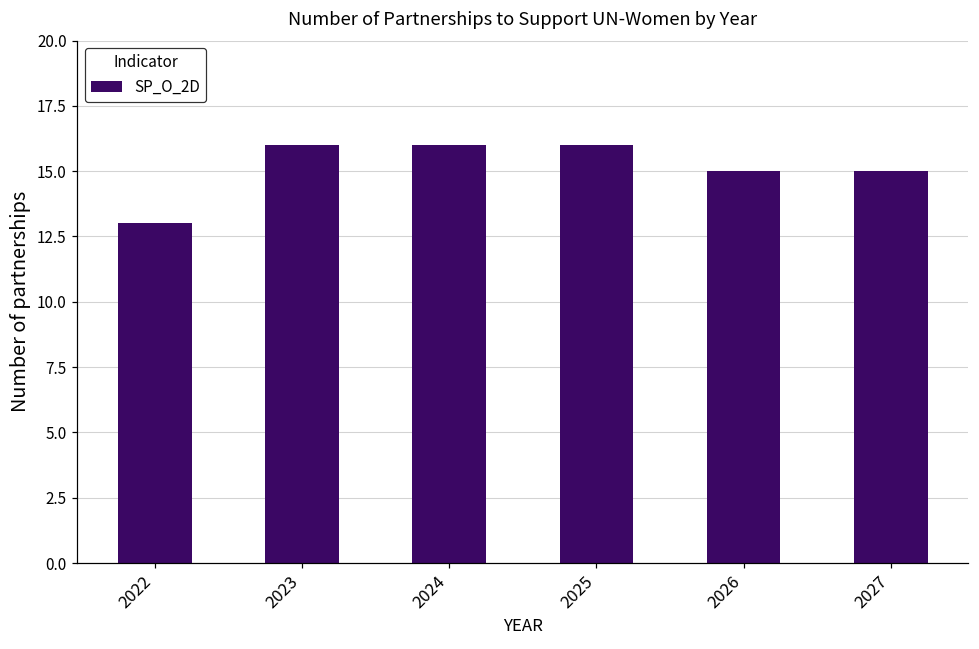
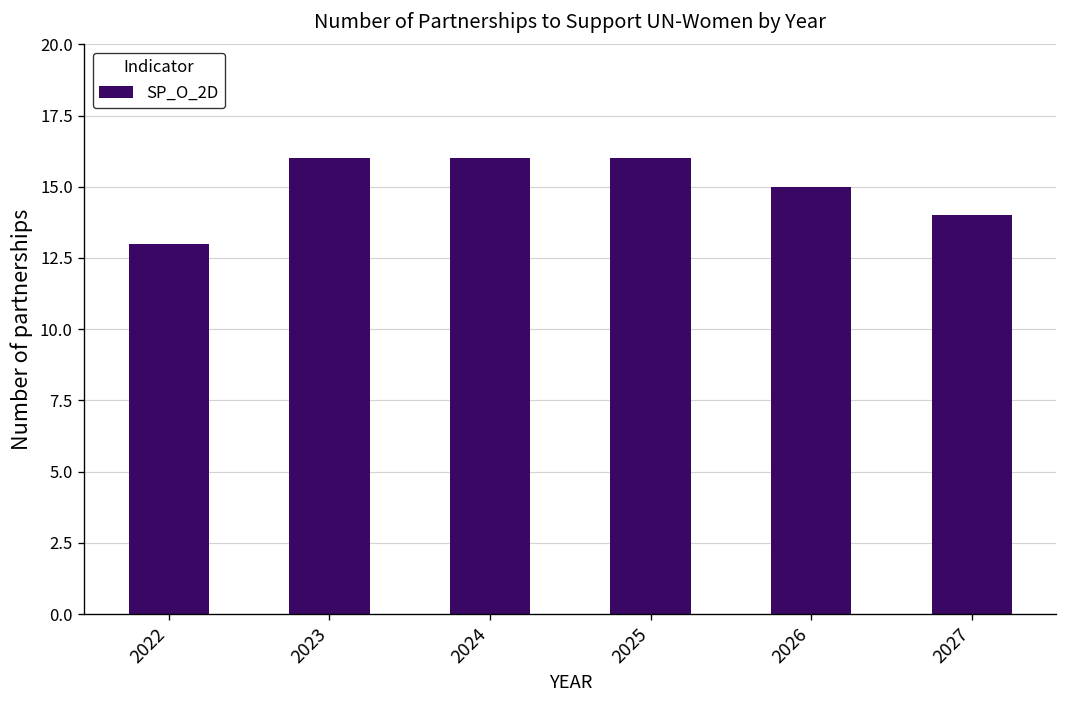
  {
    "2022": 13,
    "2023": 16,
    "2024": 16,
    "2025": 16,
    "2026": 15,
-   "2027": 15
+   "2027": 14
  }
